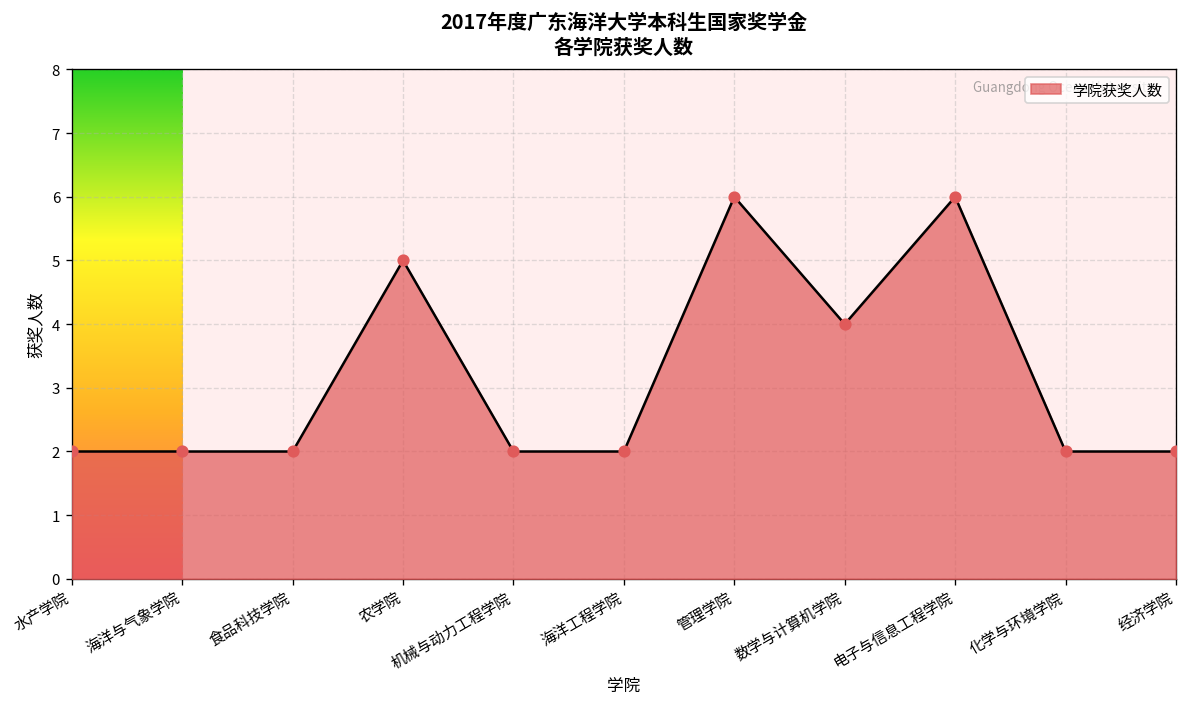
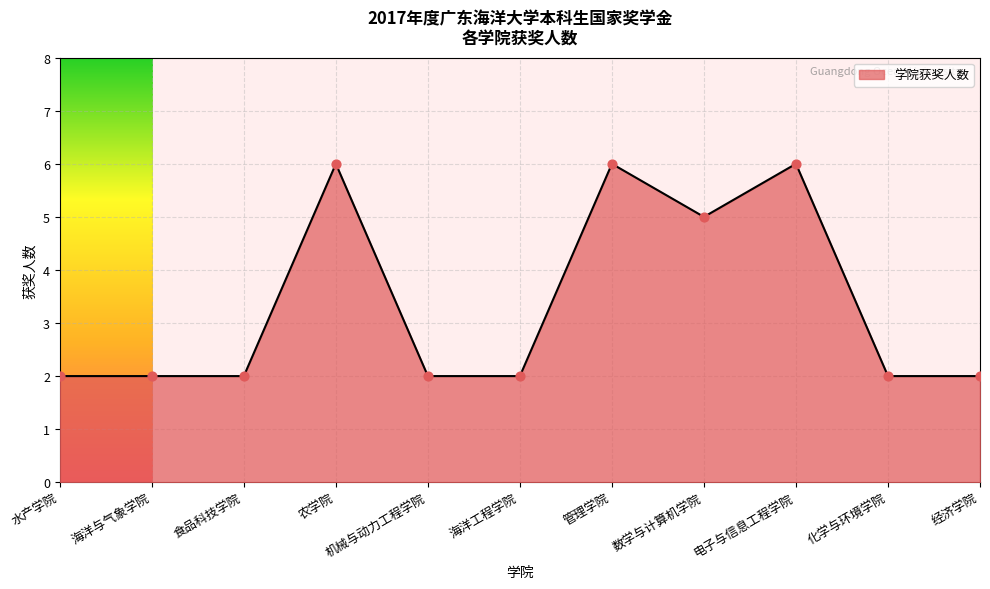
  {
    "水产学院": 2,
    "海洋与气象学院": 2,
    "食品科技学院": 2,
-   "农学院": 5,
+   "农学院": 6,
    "机械与动力工程学院": 2,
    "海洋工程学院": 2,
    "管理学院": 6,
-   "数学与计算机学院": 4,
+   "数学与计算机学院": 5,
    "电子与信息工程学院": 6,
    "化学与环境学院": 2,
    "经济学院": 2
  }
